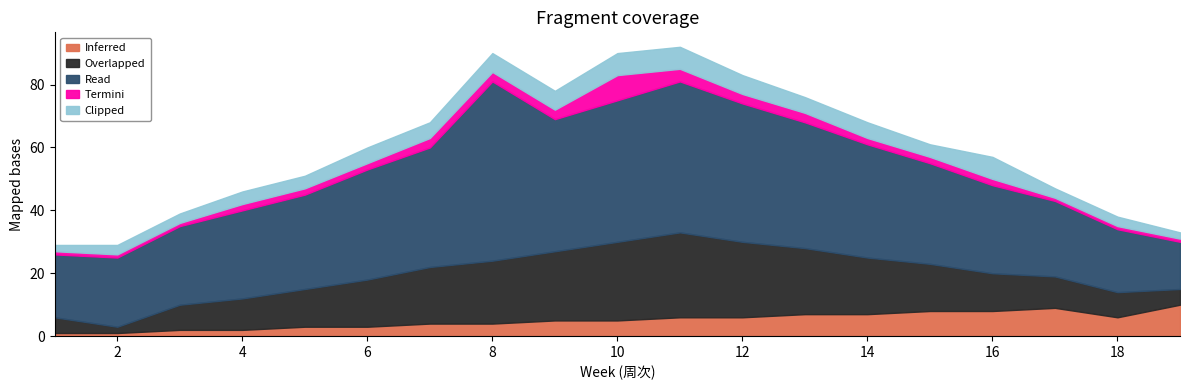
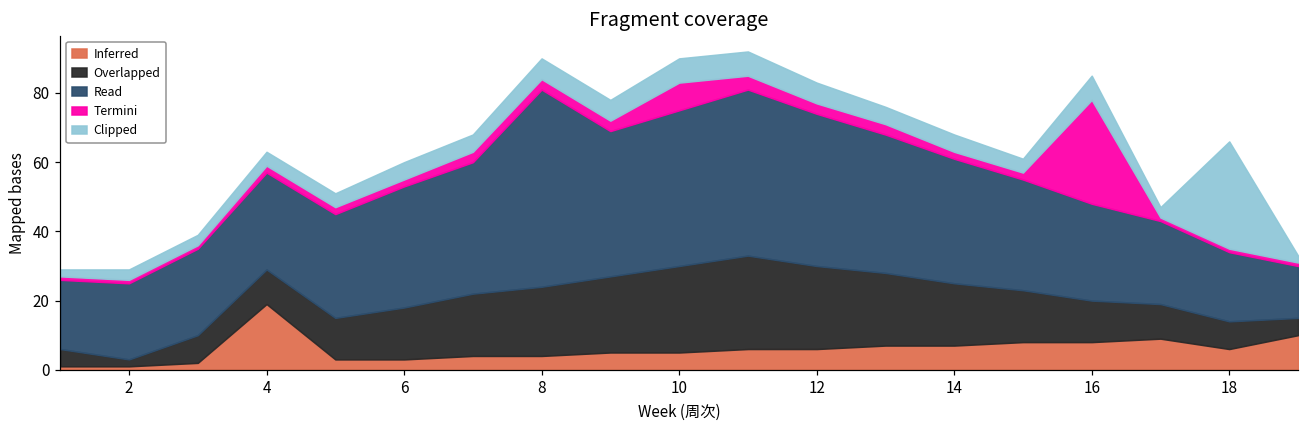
  {
    "Inferred": {
      "2": 1,
-     "4": 2,
+     "4": 19,
      "6": 3,
      "8": 4,
      "10": 5,
      "12": 6,
      "14": 7,
      "16": 8,
      "18": 6
    },
    "Overlapped": {
      "2": 2,
      "4": 10,
      "6": 15,
      "8": 20,
      "10": 25,
      "12": 24,
      "14": 18,
      "16": 12,
      "18": 8
    },
    "Read": {
      "2": 22,
      "4": 28,
      "6": 35,
      "8": 57,
      "10": 45,
      "12": 44,
      "14": 36,
      "16": 28,
      "18": 20
    },
    "Termini": {
      "2": 1,
      "4": 2,
      "6": 2,
      "8": 3,
      "10": 8,
      "12": 3,
      "14": 2,
-     "16": 2,
+     "16": 30,
      "18": 1
    },
    "Clipped": {
      "2": 3,
      "4": 4,
      "6": 5,
      "8": 6,
      "10": 7,
      "12": 6,
      "14": 5,
      "16": 7,
-     "18": 3
+     "18": 31
    }
  }
